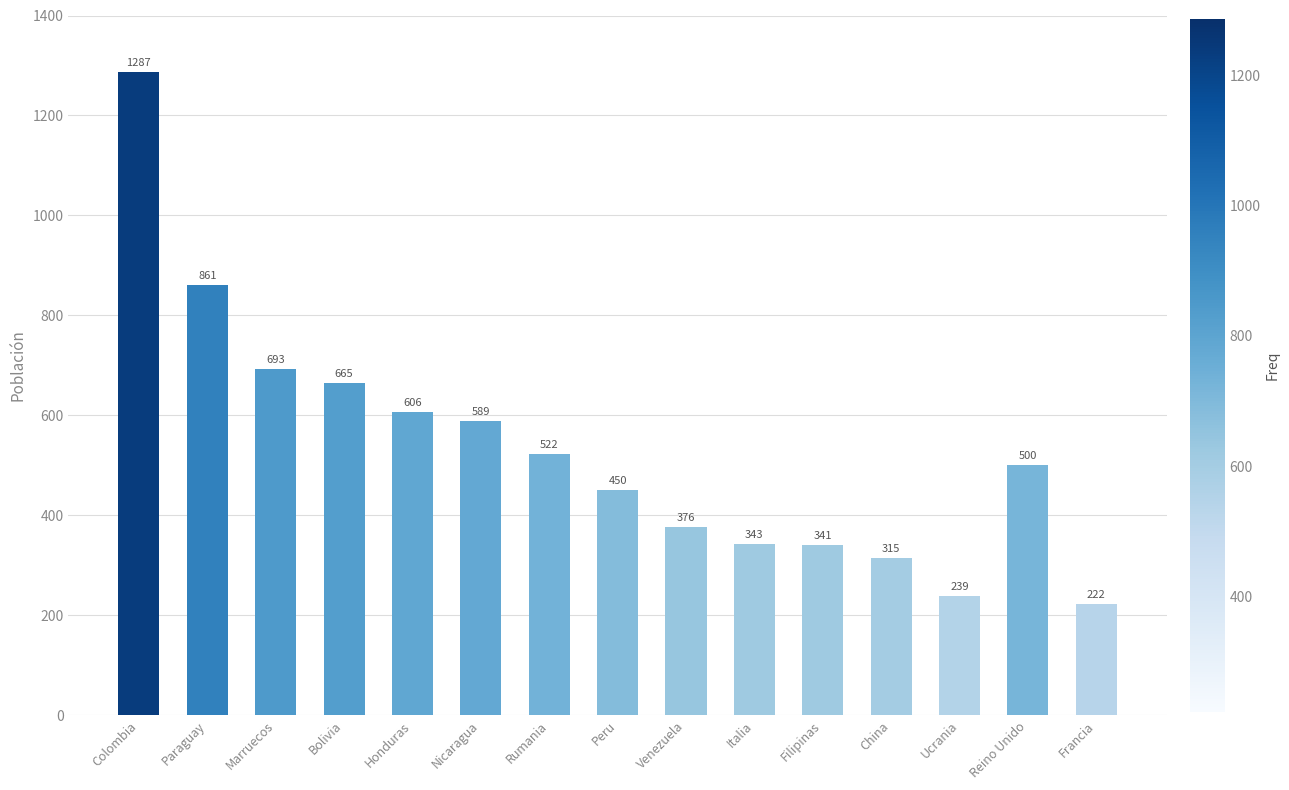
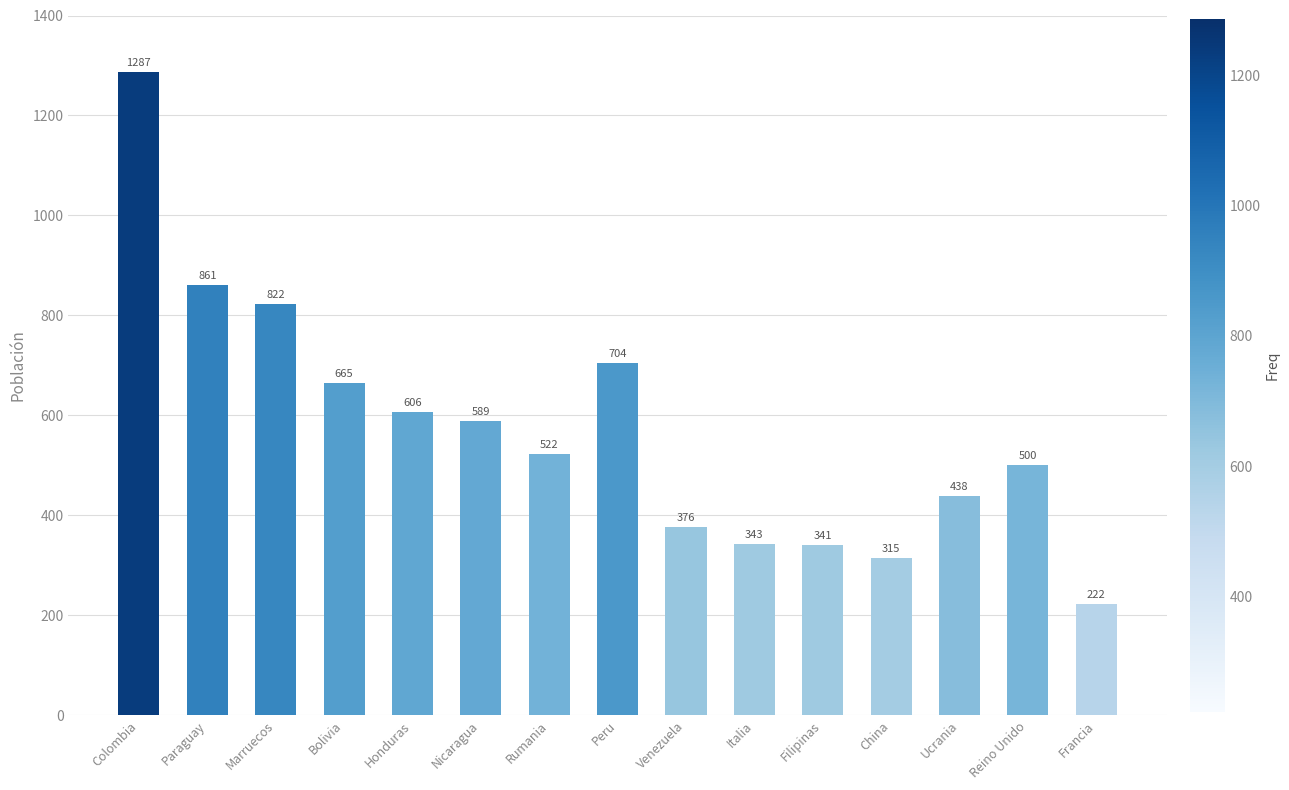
  {
    "Colombia": 1287,
    "Paraguay": 861,
-   "Marruecos": 693,
+   "Marruecos": 822,
    "Bolivia": 665,
    "Honduras": 606,
    "Nicaragua": 589,
    "Rumania": 522,
-   "Peru": 450,
+   "Peru": 704,
    "Venezuela": 376,
    "Italia": 343,
    "Filipinas": 341,
    "China": 315,
-   "Ucrania": 239,
+   "Ucrania": 438,
    "Reino Unido": 500,
    "Francia": 222
  }
